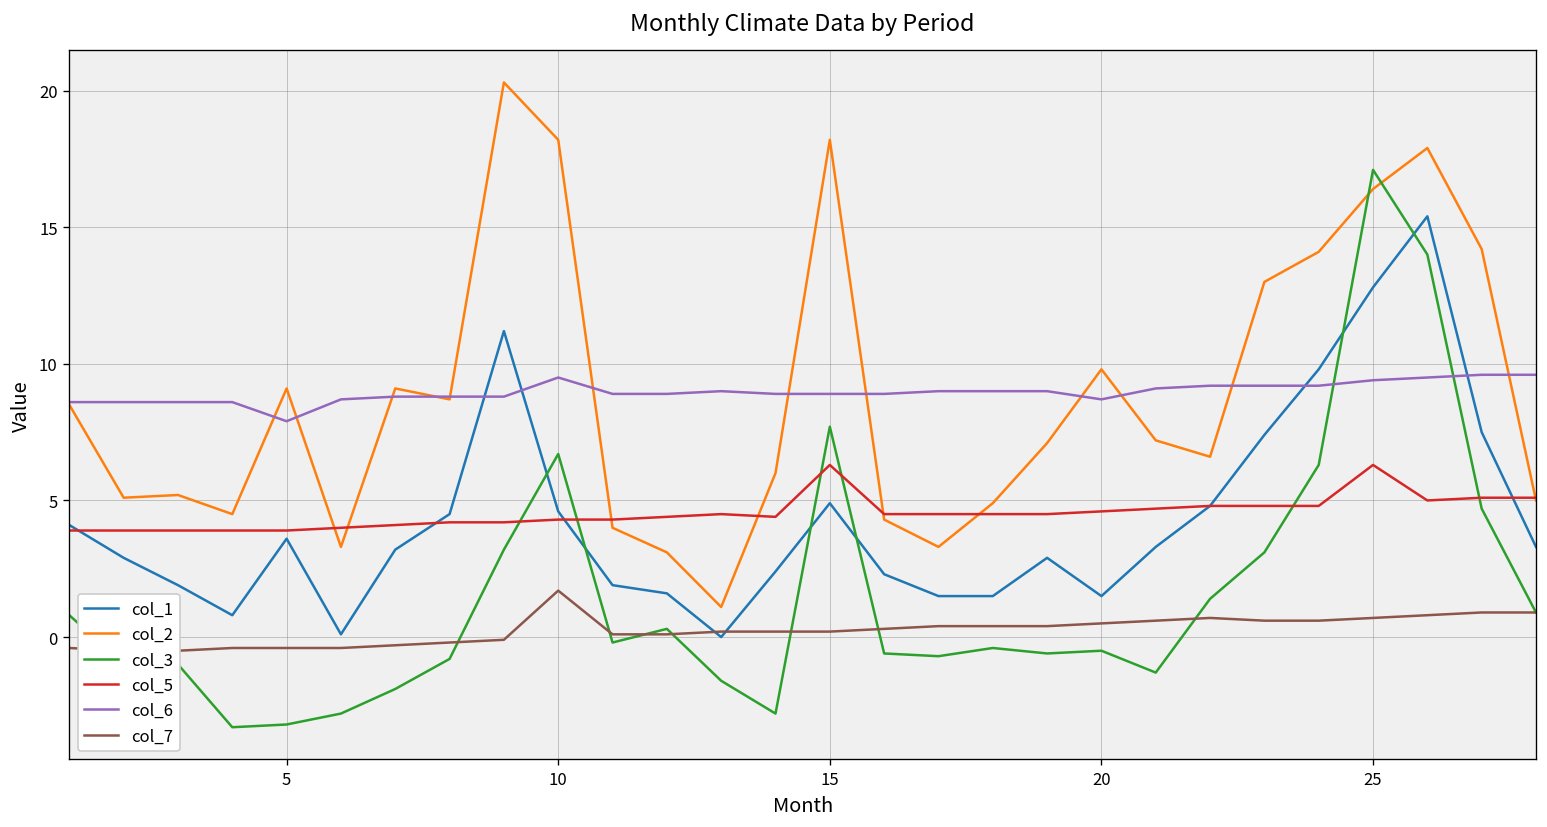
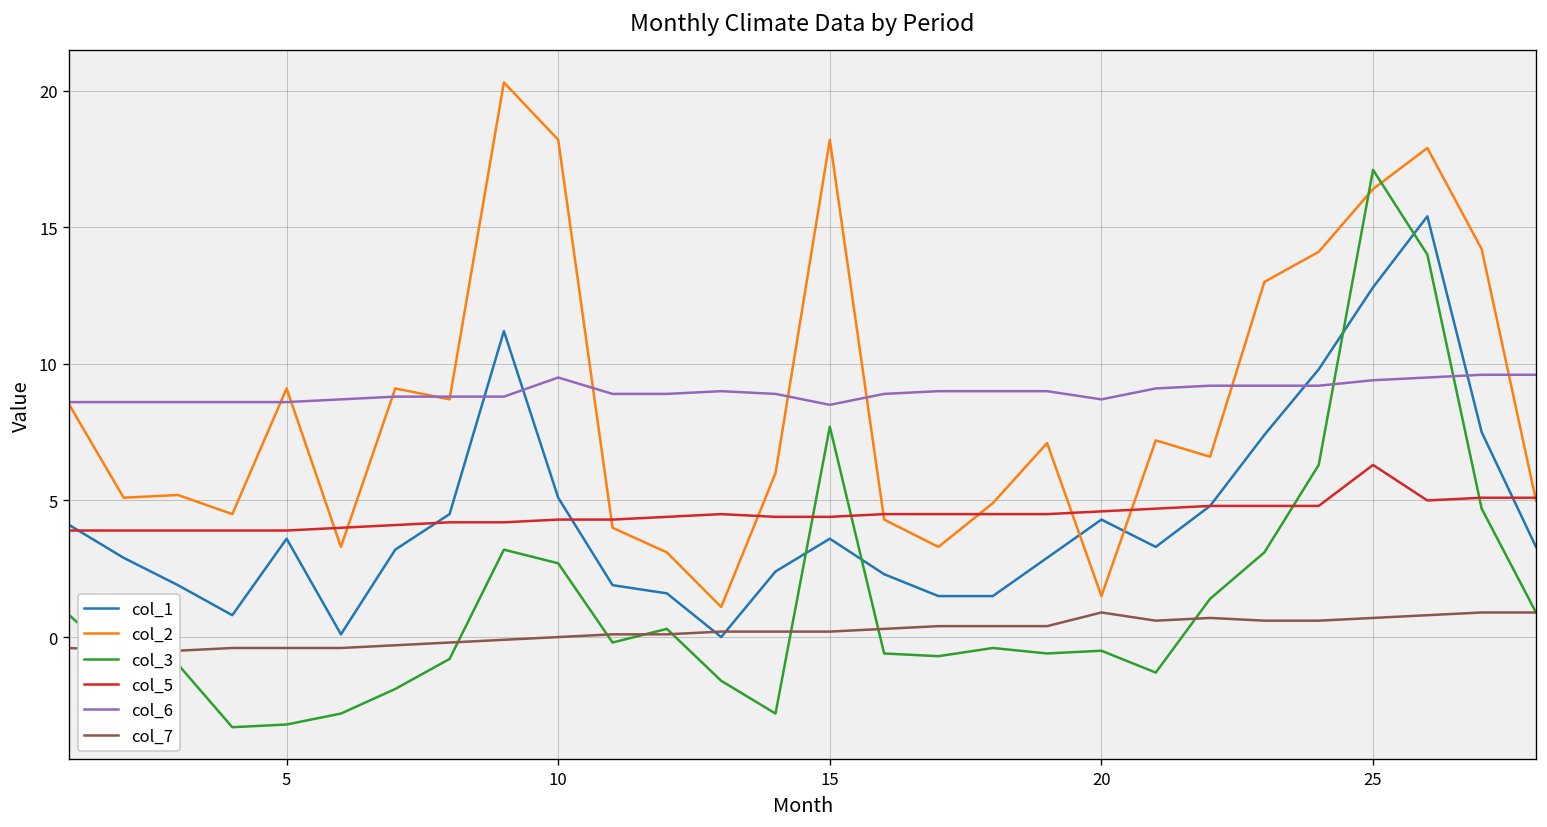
  {
    "col_1": {
      "5": 3.6,
-     "10": 4.6,
-     "15": 4.9,
-     "20": 1.5,
+     "10": 5.1,
+     "15": 3.6,
+     "20": 4.3,
      "25": 12.8
    },
    "col_2": {
      "5": 9.1,
      "10": 18.2,
      "15": 18.2,
-     "20": 9.8,
+     "20": 1.5,
      "25": 16.4
    },
    "col_3": {
      "5": -3.2,
-     "10": 6.7,
+     "10": 2.7,
      "15": 7.7,
      "20": -0.5,
      "25": 17.1
    },
    "col_5": {
      "5": 3.9,
      "10": 4.3,
-     "15": 6.3,
+     "15": 4.4,
      "20": 4.6,
      "25": 6.3
    },
    "col_6": {
-     "5": 7.9,
+     "5": 8.6,
      "10": 9.5,
-     "15": 8.9,
+     "15": 8.5,
      "20": 8.7,
      "25": 9.4
    },
    "col_7": {
      "5": -0.4,
-     "10": 1.7,
+     "10": 0.0,
      "15": 0.2,
-     "20": 0.5,
+     "20": 0.9,
      "25": 0.7
    }
  }
